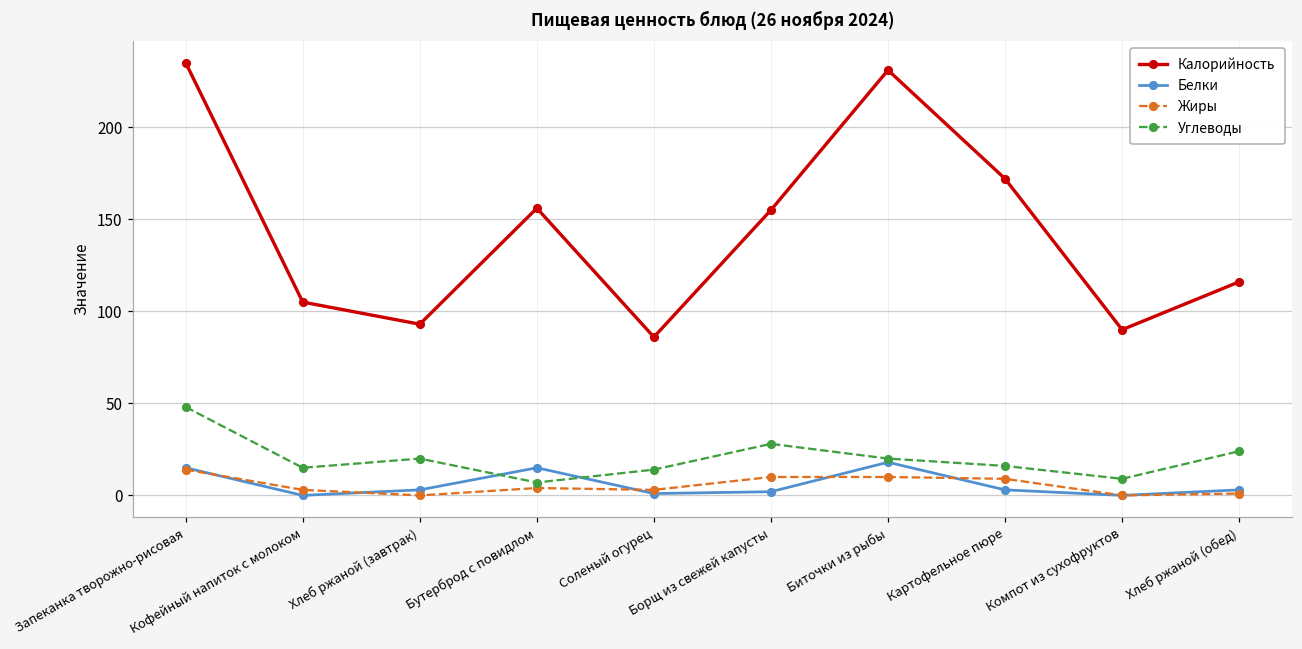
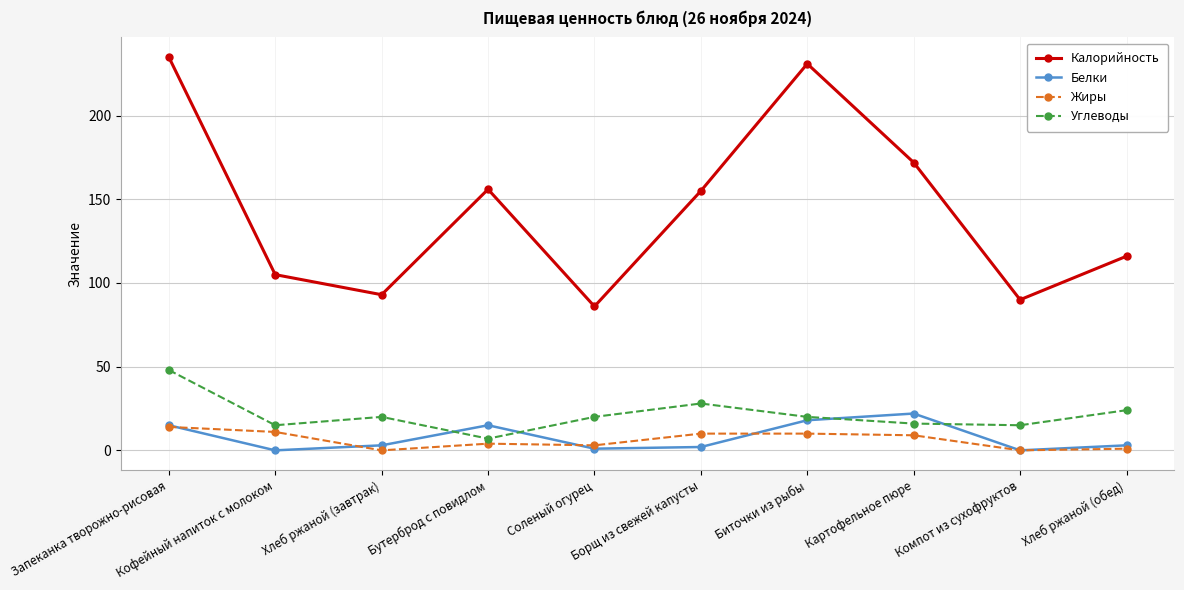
  {
    "Калорийность": {
      "Запеканка творожно-рисовая": 235,
      "Кофейный напиток с молоком": 105,
      "Хлеб ржаной (завтрак)": 93,
      "Бутерброд с повидлом": 156,
      "Соленый огурец": 86,
      "Борщ из свежей капусты": 155,
      "Биточки из рыбы": 231,
      "Картофельное пюре": 172,
      "Компот из сухофруктов": 90,
      "Хлеб ржаной (обед)": 116
    },
    "Белки": {
      "Кофейный напиток с молоком": 0,
      "Хлеб ржаной (завтрак)": 3,
      "Бутерброд с повидлом": 15,
      "Соленый огурец": 1,
      "Борщ из свежей капусты": 2,
      "Биточки из рыбы": 18,
-     "Картофельное пюре": 3,
+     "Картофельное пюре": 22,
      "Хлеб ржаной (обед)": 3
    },
    "Жиры": {
-     "Кофейный напиток с молоком": 3,
+     "Кофейный напиток с молоком": 11,
      "Хлеб ржаной (завтрак)": 0,
      "Бутерброд с повидлом": 4,
      "Соленый огурец": 3,
      "Борщ из свежей капусты": 10,
      "Биточки из рыбы": 10,
      "Картофельное пюре": 9,
      "Хлеб ржаной (обед)": 1
    },
    "Углеводы": {
      "Запеканка творожно-рисовая": 48,
      "Кофейный напиток с молоком": 15,
      "Хлеб ржаной (завтрак)": 20,
      "Бутерброд с повидлом": 7,
-     "Соленый огурец": 14,
+     "Соленый огурец": 20,
      "Борщ из свежей капусты": 28,
      "Биточки из рыбы": 20,
      "Картофельное пюре": 16,
-     "Компот из сухофруктов": 9,
+     "Компот из сухофруктов": 15,
      "Хлеб ржаной (обед)": 24
    }
  }
